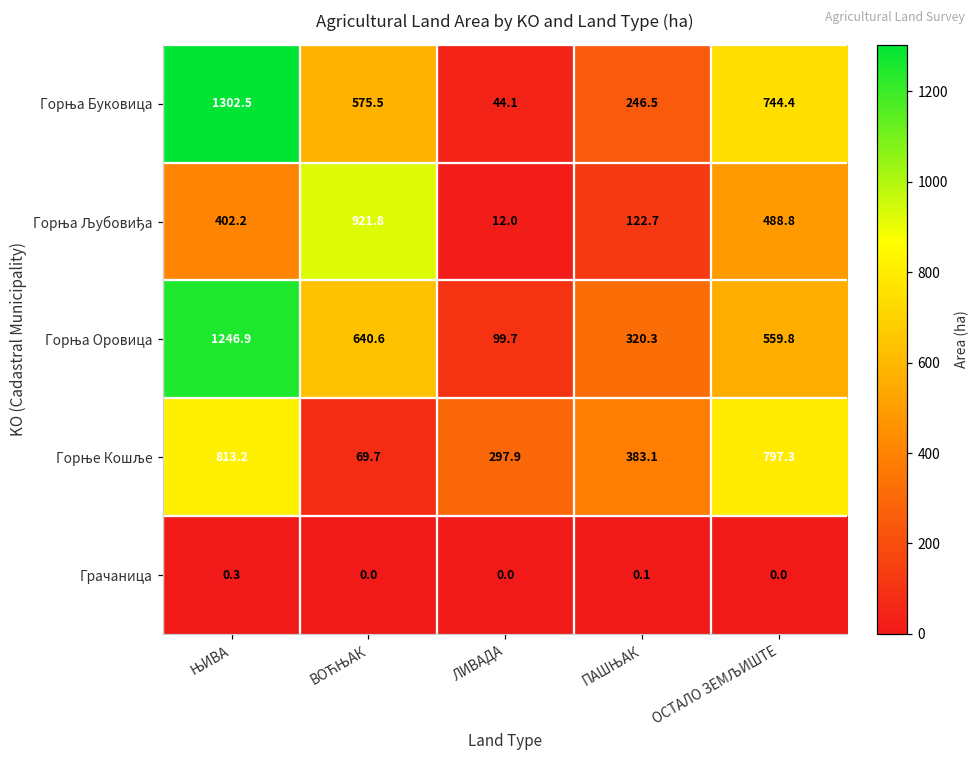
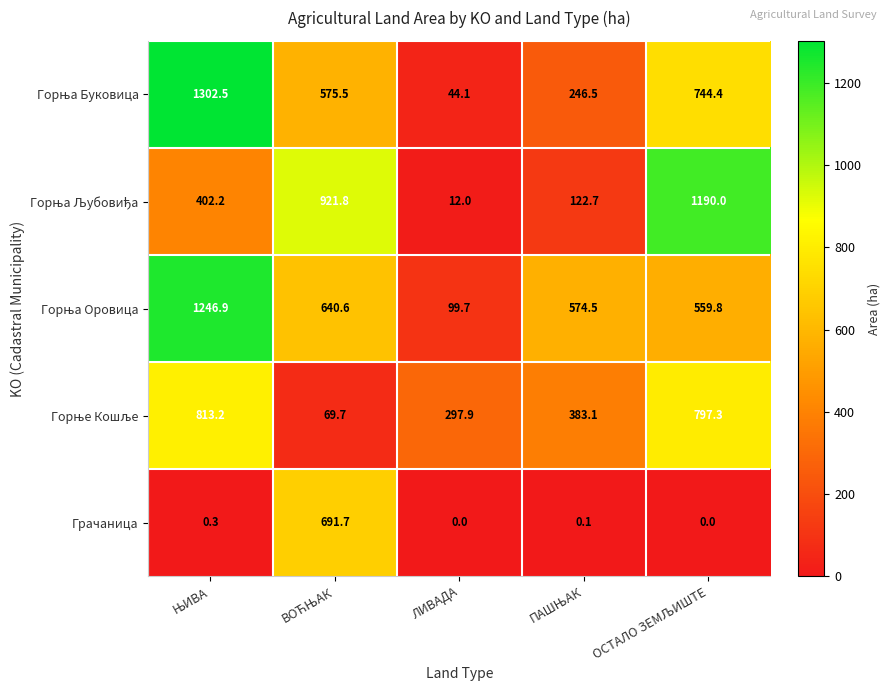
  {
    "Горња Буковица": {
      "ЊИВА": 1302.5,
      "ВОЋЊАК": 575.5,
      "ЛИВАДА": 44.1,
      "ПАШЊАК": 246.5,
      "ОСТАЛО ЗЕМЉИШТЕ": 744.4
    },
    "Горња Љубовиђа": {
      "ЊИВА": 402.2,
      "ВОЋЊАК": 921.8,
      "ЛИВАДА": 12.0,
      "ПАШЊАК": 122.7,
-     "ОСТАЛО ЗЕМЉИШТЕ": 488.8
+     "ОСТАЛО ЗЕМЉИШТЕ": 1190.0
    },
    "Горња Оровица": {
      "ЊИВА": 1246.9,
      "ВОЋЊАК": 640.6,
      "ЛИВАДА": 99.7,
-     "ПАШЊАК": 320.3,
+     "ПАШЊАК": 574.5,
      "ОСТАЛО ЗЕМЉИШТЕ": 559.8
    },
    "Горње Кошље": {
      "ЊИВА": 813.2,
      "ВОЋЊАК": 69.7,
      "ЛИВАДА": 297.9,
      "ПАШЊАК": 383.1,
      "ОСТАЛО ЗЕМЉИШТЕ": 797.3
    },
    "Грачаница": {
      "ЊИВА": 0.3,
-     "ВОЋЊАК": 0.0,
+     "ВОЋЊАК": 691.7,
      "ЛИВАДА": 0.0,
      "ПАШЊАК": 0.1,
      "ОСТАЛО ЗЕМЉИШТЕ": 0.0
    }
  }
